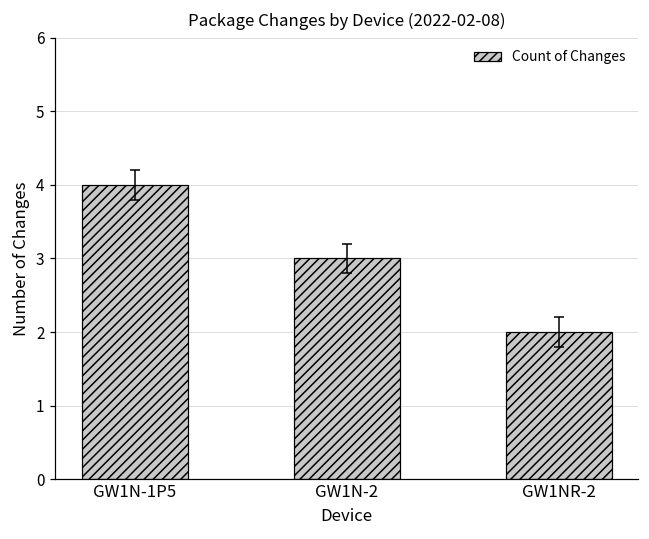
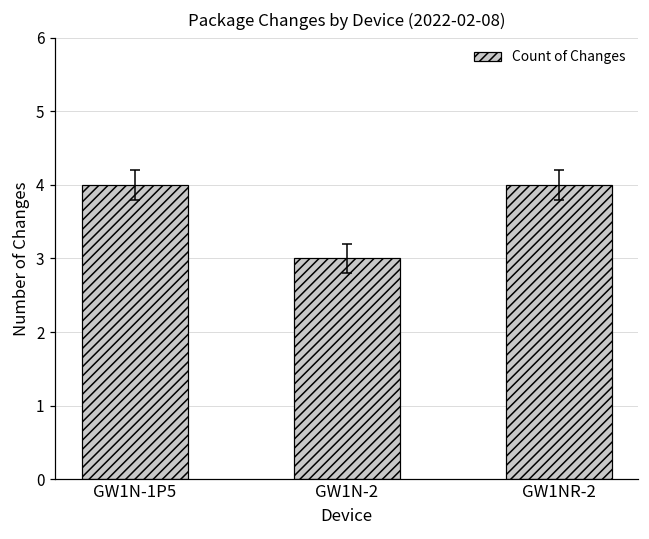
  {
    "Count of Changes": {
      "GW1N-1P5": 4,
      "GW1N-2": 3,
-     "GW1NR-2": 2
+     "GW1NR-2": 4
    }
  }
